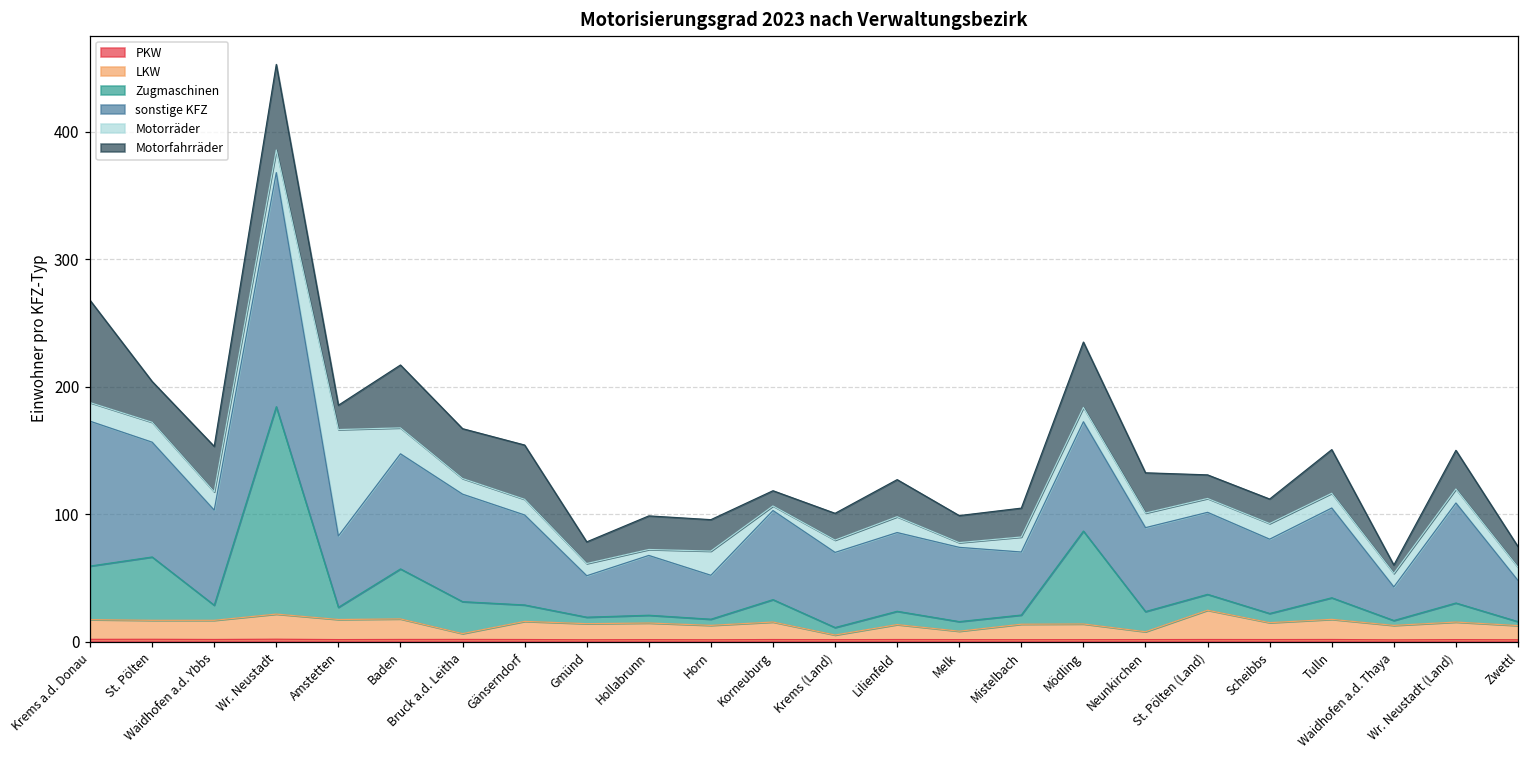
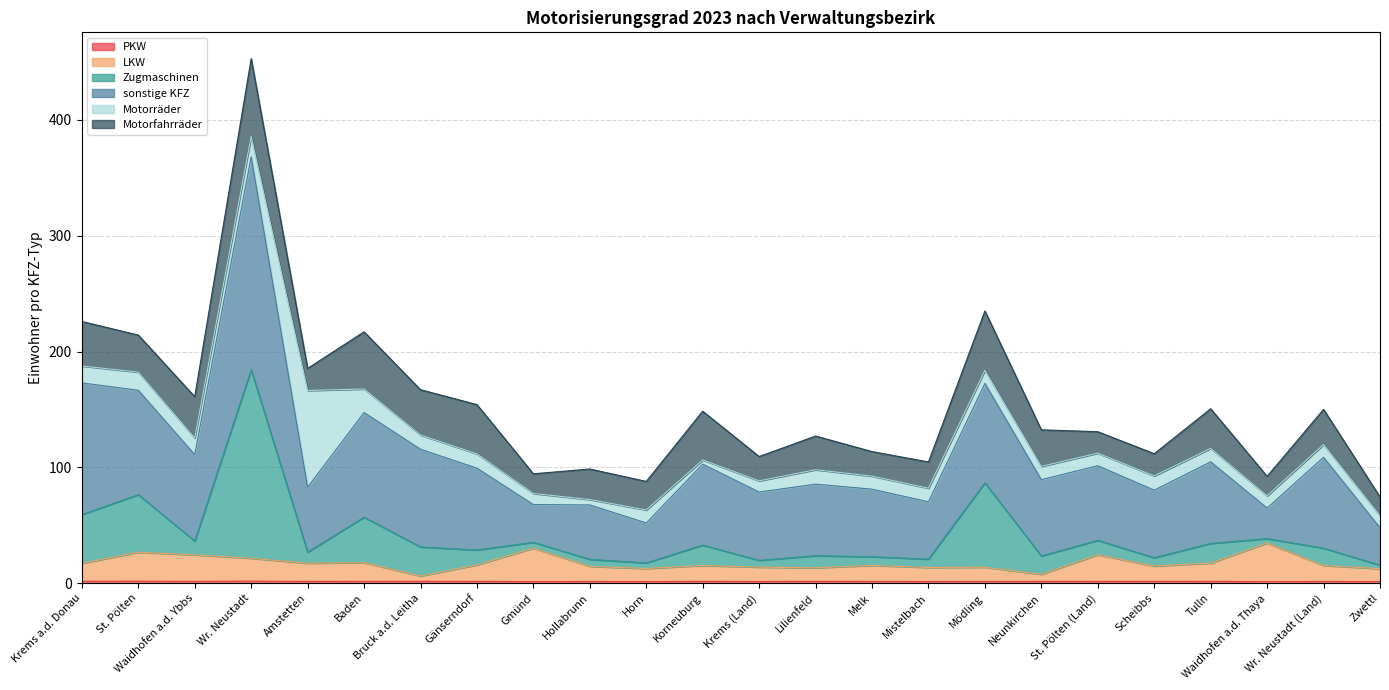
  {
    "PKW": {
      "Krems a.d. Donau": 2,
      "St. Pölten": 2,
      "Waidhofen a.d. Ybbs": 2,
      "Wr. Neustadt": 2,
      "Amstetten": 1,
      "Baden": 2,
      "Bruck a.d. Leitha": 2,
      "Gänserndorf": 2,
      "Gmünd": 1,
      "Hollabrunn": 1,
      "Horn": 1,
      "Korneuburg": 2,
      "Krems (Land)": 1,
      "Lilienfeld": 2,
      "Melk": 1,
      "Mistelbach": 1,
      "Mödling": 1,
      "Neunkirchen": 1,
      "St. Pölten (Land)": 2,
      "Scheibbs": 2,
      "Tulln": 2,
      "Waidhofen a.d. Thaya": 1,
      "Wr. Neustadt (Land)": 1,
      "Zwettl": 1
    },
    "LKW": {
      "Krems a.d. Donau": 15,
-     "St. Pölten": 15,
-     "Waidhofen a.d. Ybbs": 15,
+     "St. Pölten": 25,
+     "Waidhofen a.d. Ybbs": 23,
      "Wr. Neustadt": 20,
      "Amstetten": 16,
      "Baden": 16,
      "Bruck a.d. Leitha": 5,
      "Gänserndorf": 14,
-     "Gmünd": 13,
+     "Gmünd": 29,
      "Hollabrunn": 13,
      "Horn": 11,
      "Korneuburg": 14,
-     "Krems (Land)": 4,
+     "Krems (Land)": 12,
      "Lilienfeld": 12,
-     "Melk": 7,
+     "Melk": 14,
      "Mistelbach": 12,
      "Mödling": 12,
      "Neunkirchen": 6,
      "St. Pölten (Land)": 23,
      "Scheibbs": 13,
      "Tulln": 16,
-     "Waidhofen a.d. Thaya": 11,
+     "Waidhofen a.d. Thaya": 33,
      "Wr. Neustadt (Land)": 14,
      "Zwettl": 11
    },
    "Motorräder": {
      "Krems a.d. Donau": 15,
      "St. Pölten": 16,
      "Waidhofen a.d. Ybbs": 14,
      "Wr. Neustadt": 18,
      "Amstetten": 84,
      "Baden": 20,
      "Bruck a.d. Leitha": 12,
      "Gänserndorf": 12,
      "Gmünd": 10,
      "Hollabrunn": 5,
-     "Horn": 19,
+     "Horn": 11,
      "Korneuburg": 4,
      "Krems (Land)": 10,
      "Lilienfeld": 12,
-     "Melk": 4,
+     "Melk": 11,
      "Mistelbach": 12,
      "Mödling": 11,
      "Neunkirchen": 11,
      "St. Pölten (Land)": 11,
      "Scheibbs": 12,
      "Tulln": 12,
      "Waidhofen a.d. Thaya": 11,
      "Wr. Neustadt (Land)": 11,
      "Zwettl": 10
    },
    "Motorfahrräder": {
-     "Krems a.d. Donau": 80,
+     "Krems a.d. Donau": 38,
      "St. Pölten": 32,
      "Waidhofen a.d. Ybbs": 36,
      "Wr. Neustadt": 67,
      "Amstetten": 19,
      "Baden": 49,
      "Bruck a.d. Leitha": 39,
      "Gänserndorf": 43,
      "Gmünd": 17,
      "Hollabrunn": 26,
      "Horn": 25,
-     "Korneuburg": 12,
+     "Korneuburg": 42,
      "Krems (Land)": 21,
      "Lilienfeld": 29,
      "Melk": 21,
      "Mistelbach": 23,
      "Mödling": 51,
      "Neunkirchen": 32,
      "St. Pölten (Land)": 19,
      "Scheibbs": 19,
      "Tulln": 34,
-     "Waidhofen a.d. Thaya": 7,
+     "Waidhofen a.d. Thaya": 17,
      "Wr. Neustadt (Land)": 30,
      "Zwettl": 16
    }
  }
